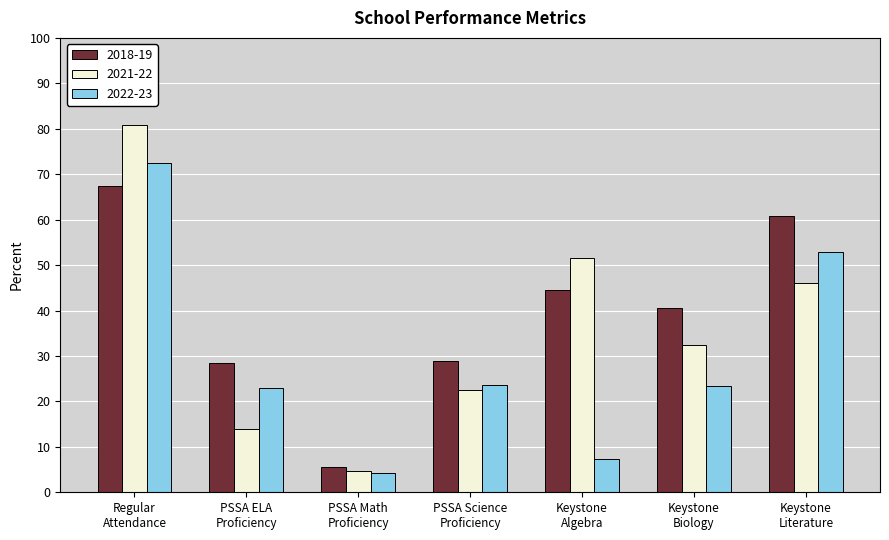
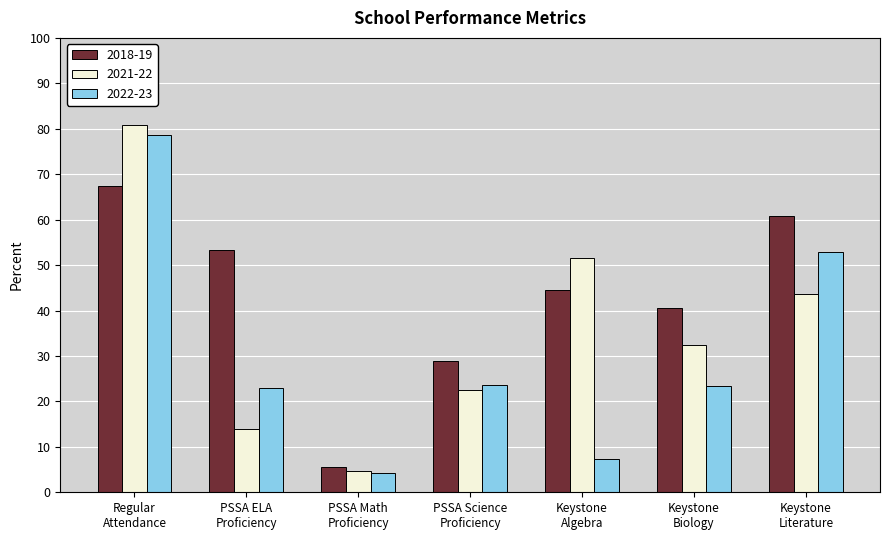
  {
    "2018-19": {
      "Regular Attendance": 67,
-     "PSSA ELA Proficiency": 29,
+     "PSSA ELA Proficiency": 53,
      "PSSA Math Proficiency": 6,
      "PSSA Science Proficiency": 29,
      "Keystone Algebra": 45,
      "Keystone Biology": 41,
      "Keystone Literature": 61
    },
    "2021-22": {
      "Regular Attendance": 81,
      "PSSA ELA Proficiency": 14,
      "PSSA Math Proficiency": 5,
      "PSSA Science Proficiency": 22,
      "Keystone Algebra": 52,
      "Keystone Biology": 33,
-     "Keystone Literature": 46
+     "Keystone Literature": 44
    },
    "2022-23": {
-     "Regular Attendance": 72,
+     "Regular Attendance": 79,
      "PSSA ELA Proficiency": 23,
      "PSSA Math Proficiency": 4,
      "PSSA Science Proficiency": 24,
      "Keystone Algebra": 7,
      "Keystone Biology": 23,
      "Keystone Literature": 53
    }
  }
